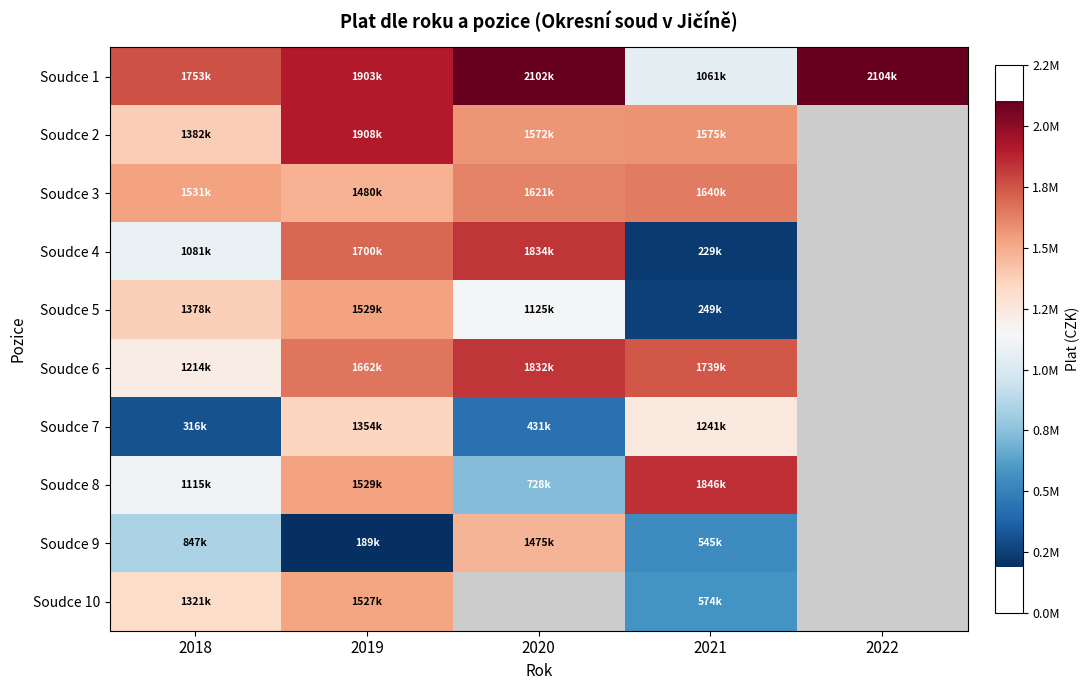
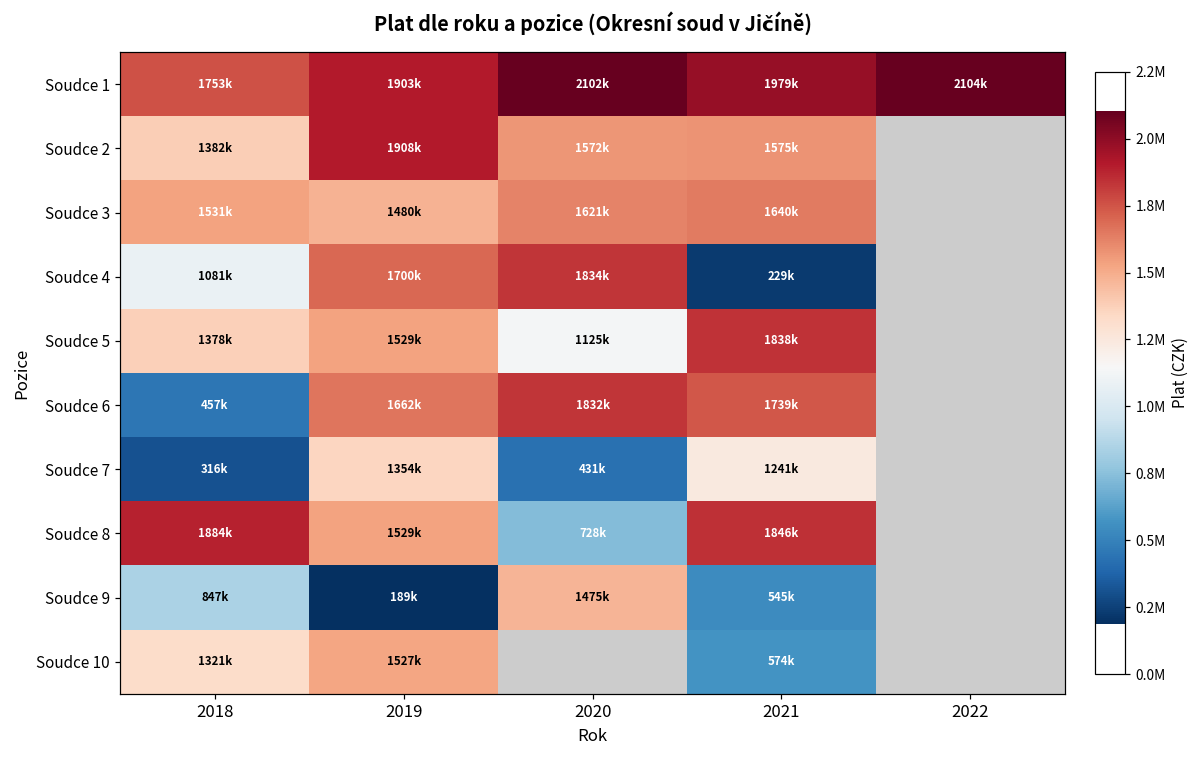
  {
    "Soudce 1": {
      "2018": "1753k",
      "2019": "1903k",
      "2020": "2102k",
-     "2021": "1061k",
+     "2021": "1979k",
      "2022": "2104k"
    },
    "Soudce 2": {
      "2018": "1382k",
      "2019": "1908k",
      "2020": "1572k",
      "2021": "1575k"
    },
    "Soudce 3": {
      "2018": "1531k",
      "2019": "1480k",
      "2020": "1621k",
      "2021": "1640k"
    },
    "Soudce 4": {
      "2018": "1081k",
      "2019": "1700k",
      "2020": "1834k",
      "2021": "229k"
    },
    "Soudce 5": {
      "2018": "1378k",
      "2019": "1529k",
      "2020": "1125k",
-     "2021": "249k"
+     "2021": "1838k"
    },
    "Soudce 6": {
-     "2018": "1214k",
+     "2018": "457k",
      "2019": "1662k",
      "2020": "1832k",
      "2021": "1739k"
    },
    "Soudce 7": {
      "2018": "316k",
      "2019": "1354k",
      "2020": "431k",
      "2021": "1241k"
    },
    "Soudce 8": {
-     "2018": "1115k",
+     "2018": "1884k",
      "2019": "1529k",
      "2020": "728k",
      "2021": "1846k"
    },
    "Soudce 9": {
      "2018": "847k",
      "2019": "189k",
      "2020": "1475k",
      "2021": "545k"
    },
    "Soudce 10": {
      "2018": "1321k",
      "2019": "1527k",
      "2021": "574k"
    }
  }
